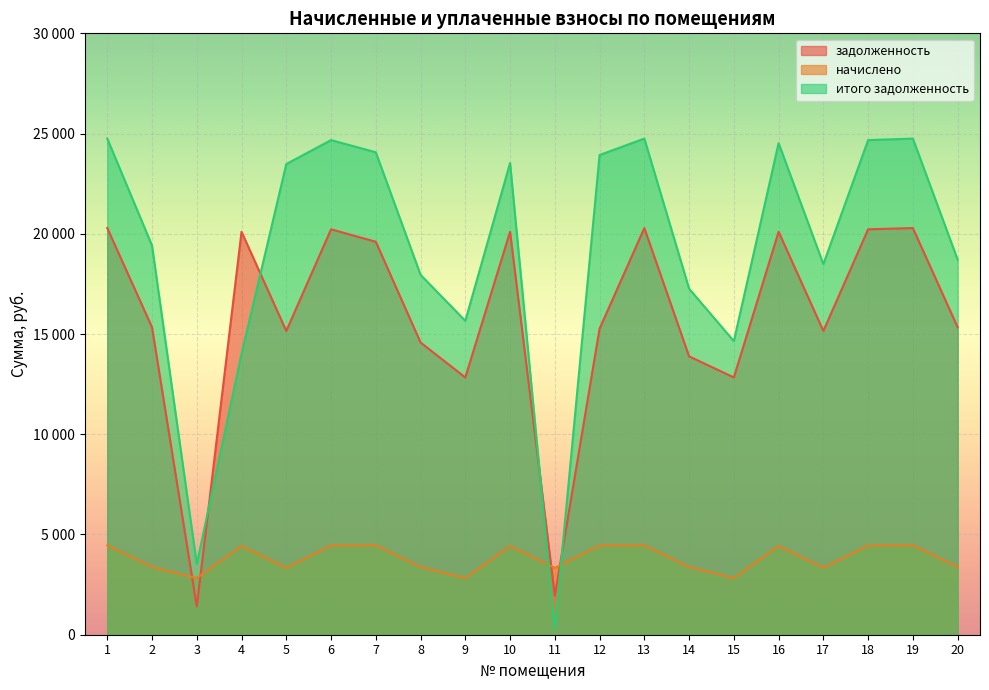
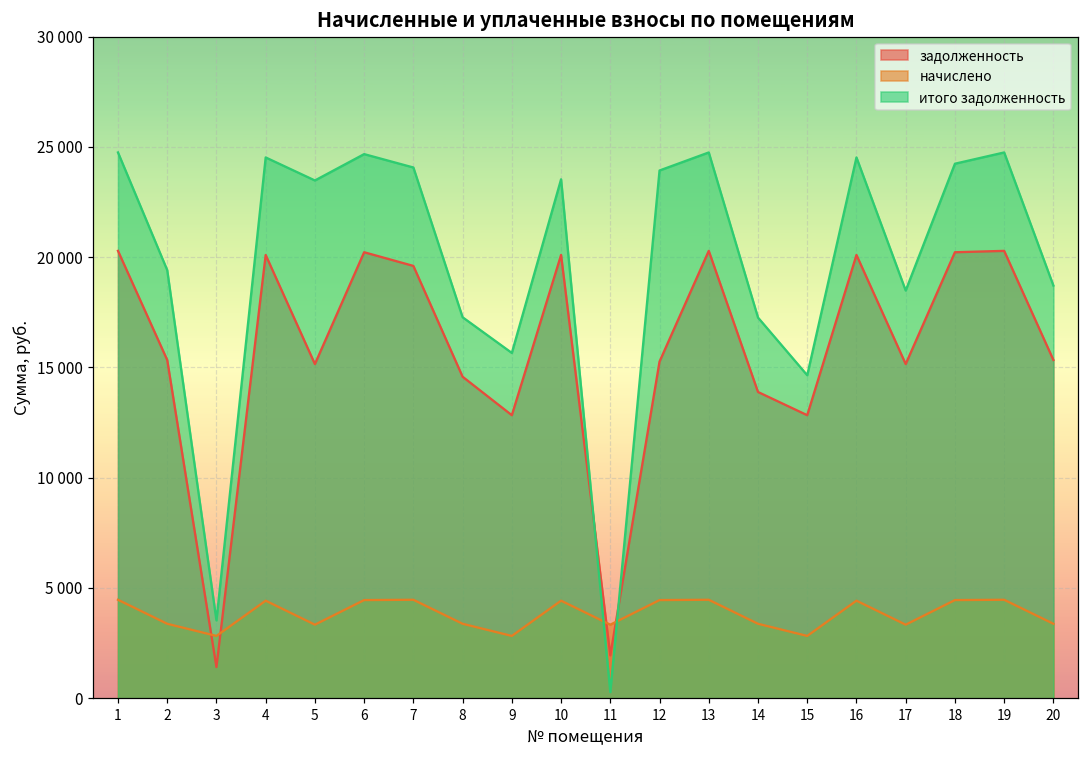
  {
    "итого задолженность": {
      "1": 24700,
      "2": 19400,
      "3": 3500,
-     "4": 14000,
+     "4": 24500,
      "5": 23500,
      "6": 24700,
      "7": 24100,
-     "8": 18000,
+     "8": 17300,
      "9": 15700,
      "10": 23500,
      "11": 300,
      "12": 23900,
      "13": 24700,
      "14": 17300,
      "15": 14600,
      "16": 24500,
      "17": 18500,
-     "18": 24700,
+     "18": 24200,
      "19": 24700,
      "20": 18700
    }
  }
